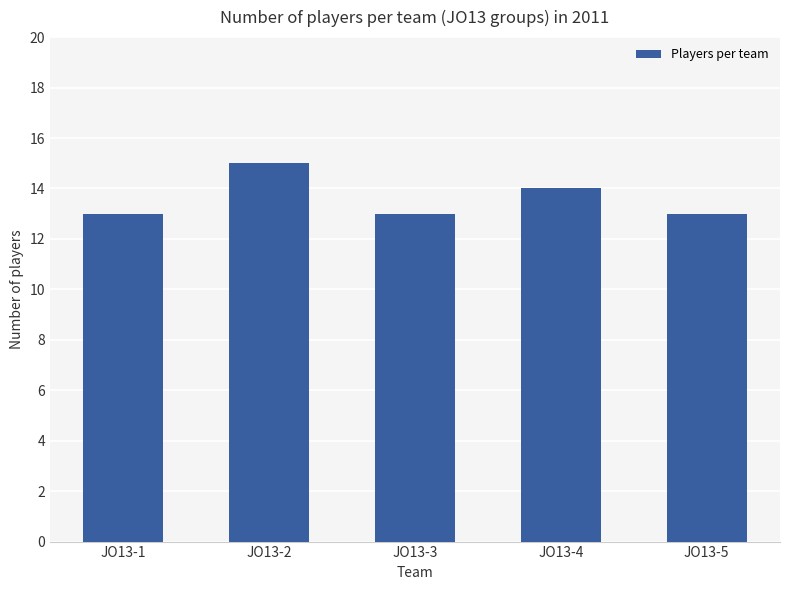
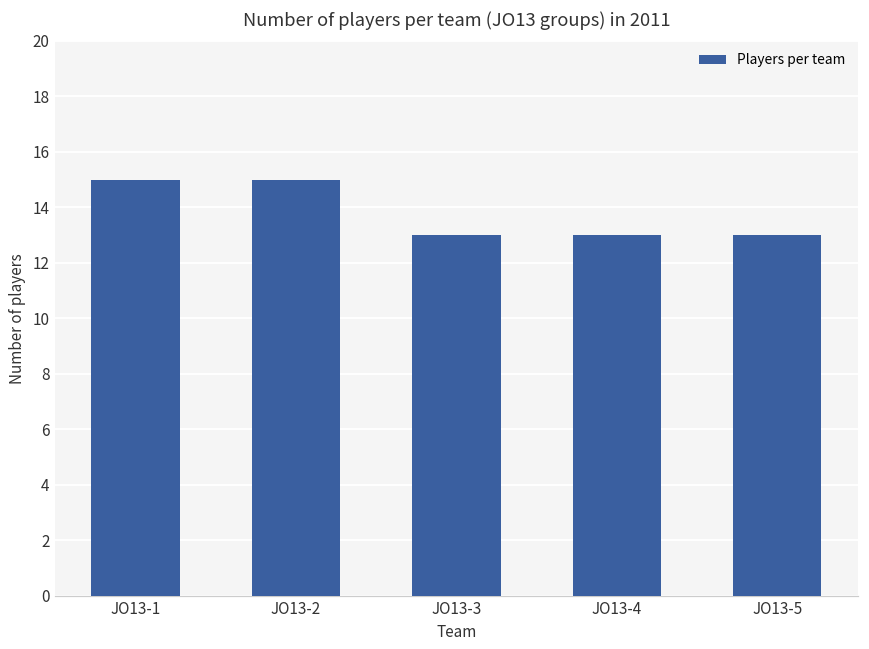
  {
-   "JO13-1": 13,
+   "JO13-1": 15,
    "JO13-2": 15,
    "JO13-3": 13,
-   "JO13-4": 14,
+   "JO13-4": 13,
    "JO13-5": 13
  }
